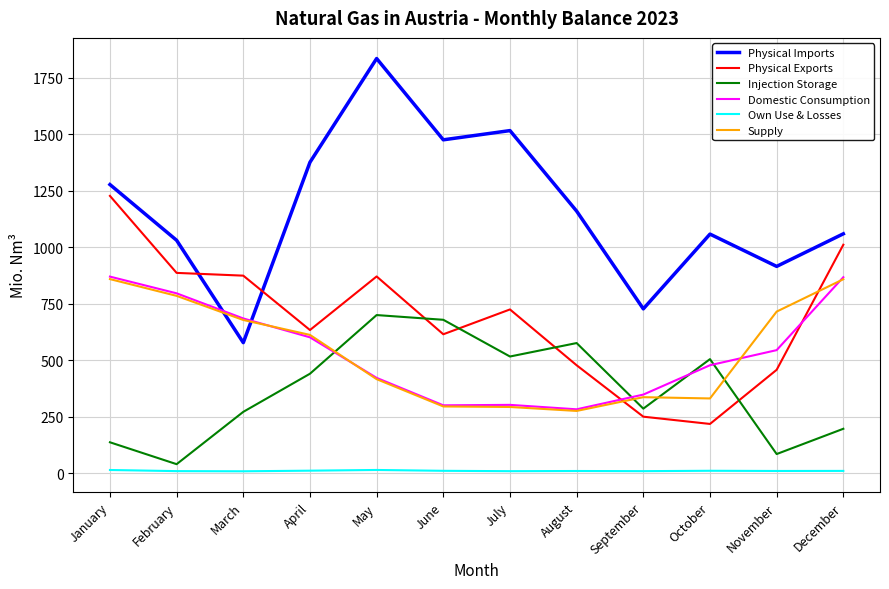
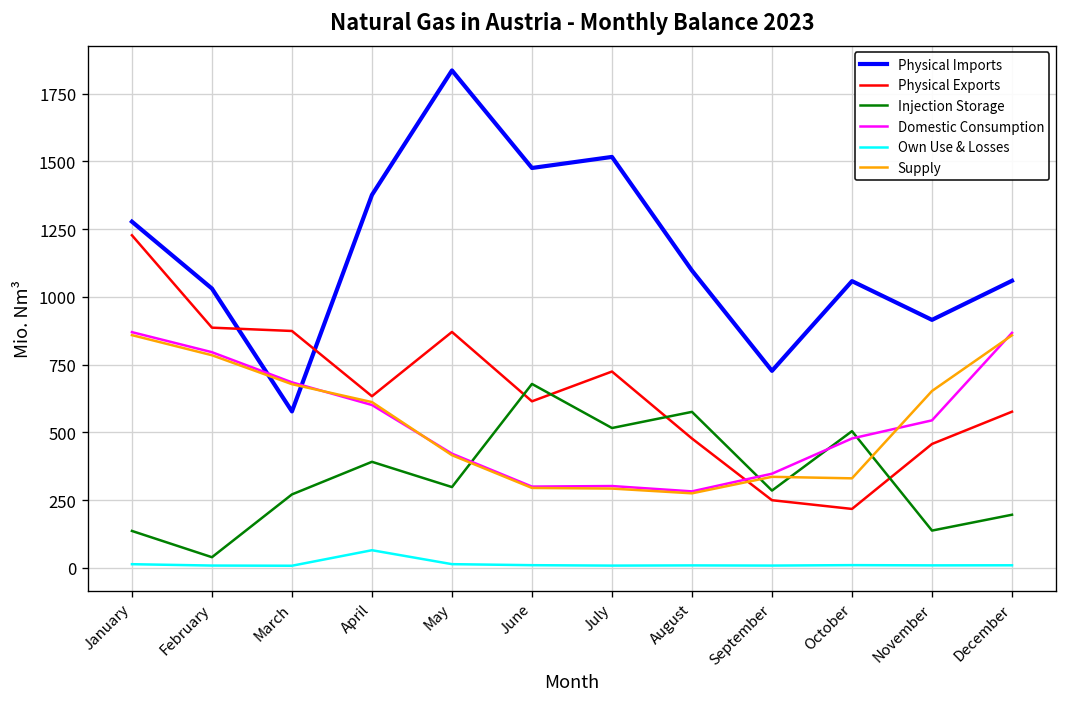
  {
    "Physical Imports": {
      "January": 1280,
      "February": 1030,
      "March": 580,
      "April": 1380,
      "May": 1840,
      "June": 1480,
      "July": 1520,
-     "August": 1160,
+     "August": 1100,
      "September": 730,
      "October": 1060,
      "November": 920,
      "December": 1060
    },
    "Physical Exports": {
      "January": 1230,
      "February": 890,
      "March": 870,
      "April": 630,
      "May": 870,
      "June": 610,
      "July": 720,
      "August": 480,
      "September": 250,
      "October": 220,
      "November": 460,
-     "December": 1010
+     "December": 580
    },
    "Injection Storage": {
      "January": 140,
      "February": 40,
      "March": 270,
-     "April": 440,
-     "May": 700,
+     "April": 390,
+     "May": 300,
      "June": 680,
      "July": 520,
      "August": 580,
      "September": 290,
      "October": 500,
-     "November": 80,
+     "November": 140,
      "December": 200
    },
    "Domestic Consumption": {
      "February": 800,
      "September": 350,
      "October": 480,
      "November": 540
    },
    "Own Use & Losses": {
      "January": 10,
      "February": 10,
      "March": 10,
-     "April": 10,
+     "April": 70,
      "May": 10,
      "June": 10,
      "July": 10,
      "August": 10,
      "September": 10,
      "October": 10,
      "November": 10,
      "December": 10
    },
    "Supply": {
      "February": 780,
      "September": 340,
      "October": 330,
-     "November": 720
+     "November": 650
    }
  }
